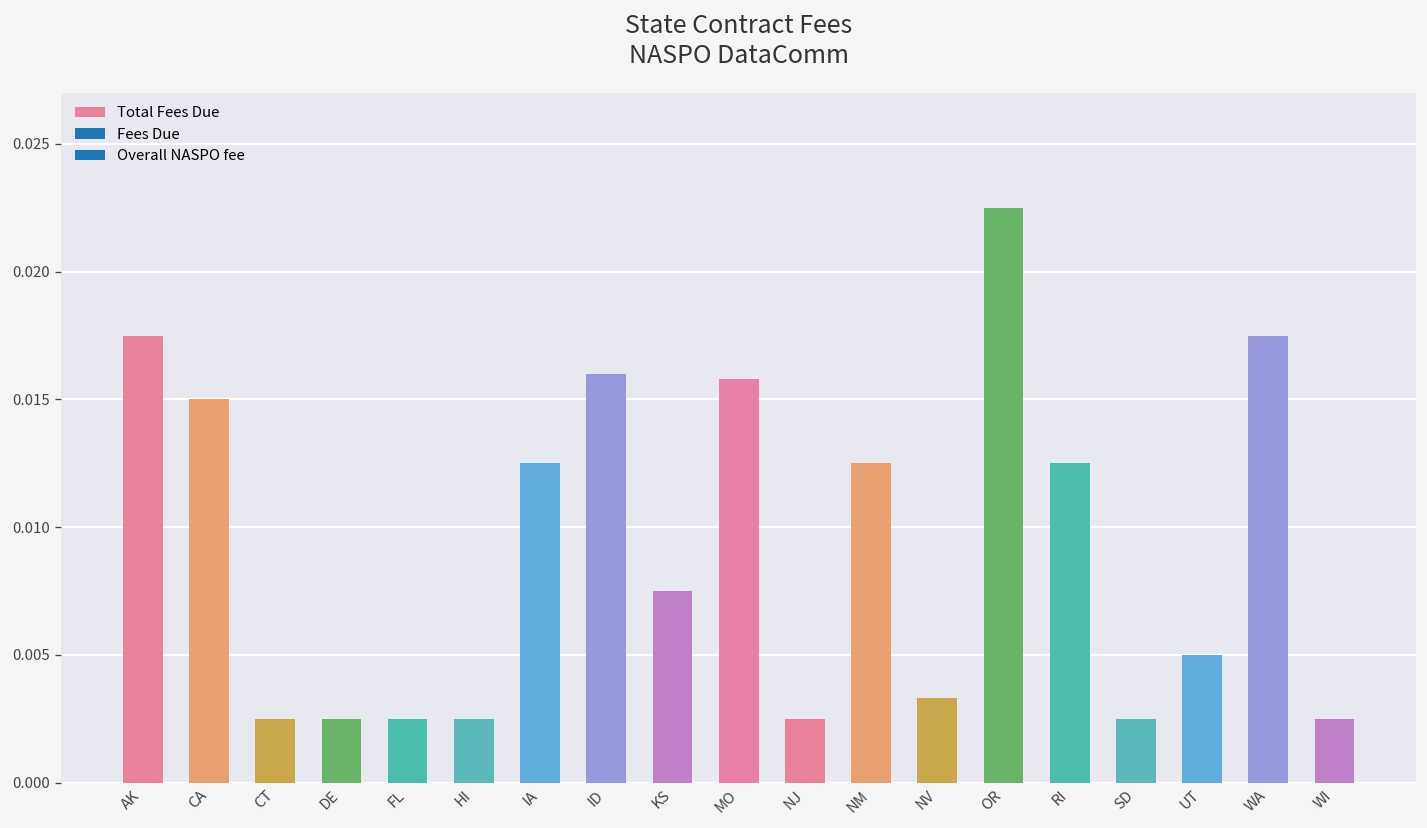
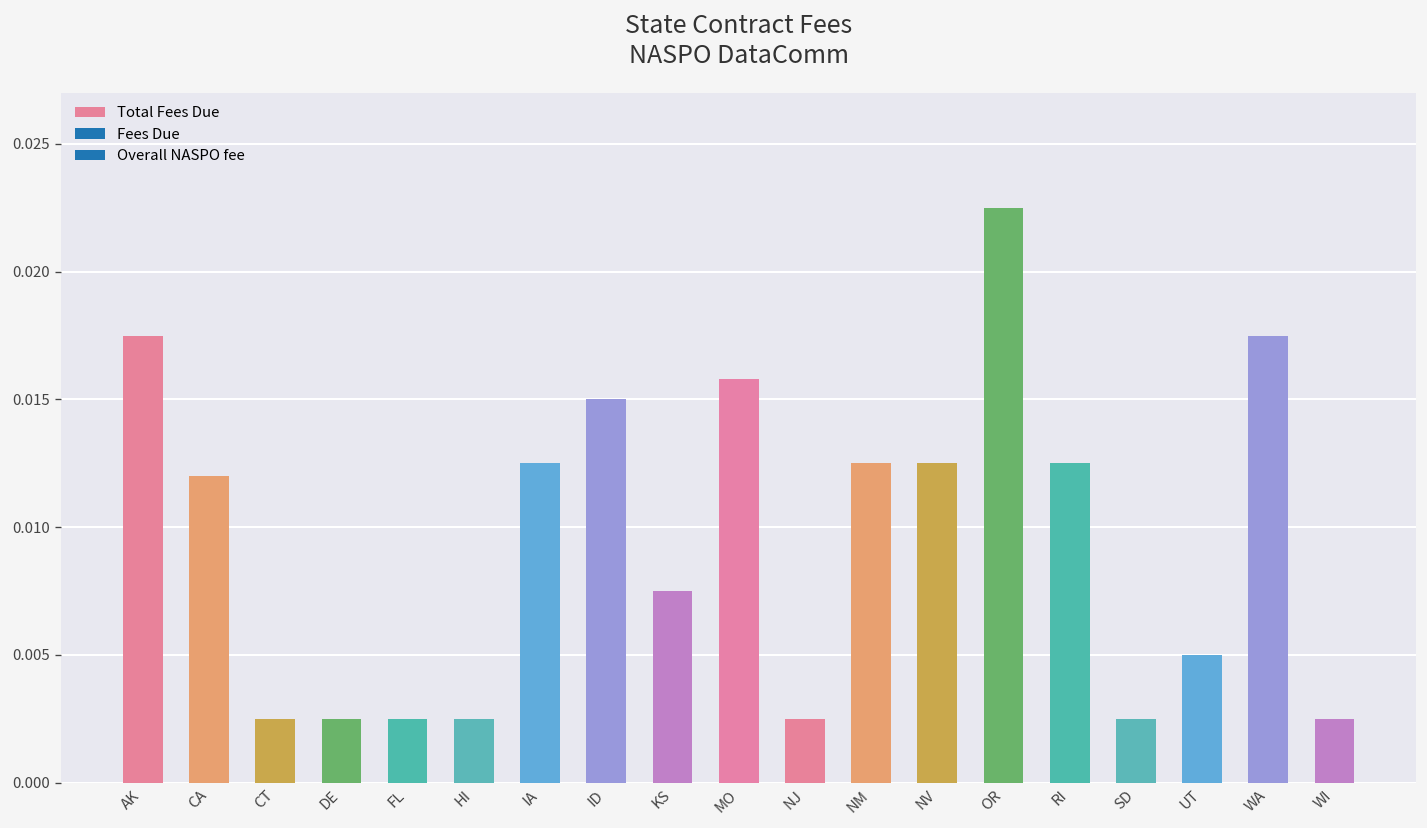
  {
    "AK": 0.0175,
-   "CA": 0.015,
+   "CA": 0.012,
    "CT": 0.0025,
    "DE": 0.0025,
    "FL": 0.0025,
    "HI": 0.0025,
    "IA": 0.0125,
-   "ID": 0.016,
+   "ID": 0.015,
    "KS": 0.0075,
    "MO": 0.0158,
    "NJ": 0.0025,
    "NM": 0.0125,
-   "NV": 0.0033,
+   "NV": 0.0125,
    "OR": 0.0225,
    "RI": 0.0125,
    "SD": 0.0025,
    "UT": 0.0050,
    "WA": 0.0175,
    "WI": 0.0025
  }
